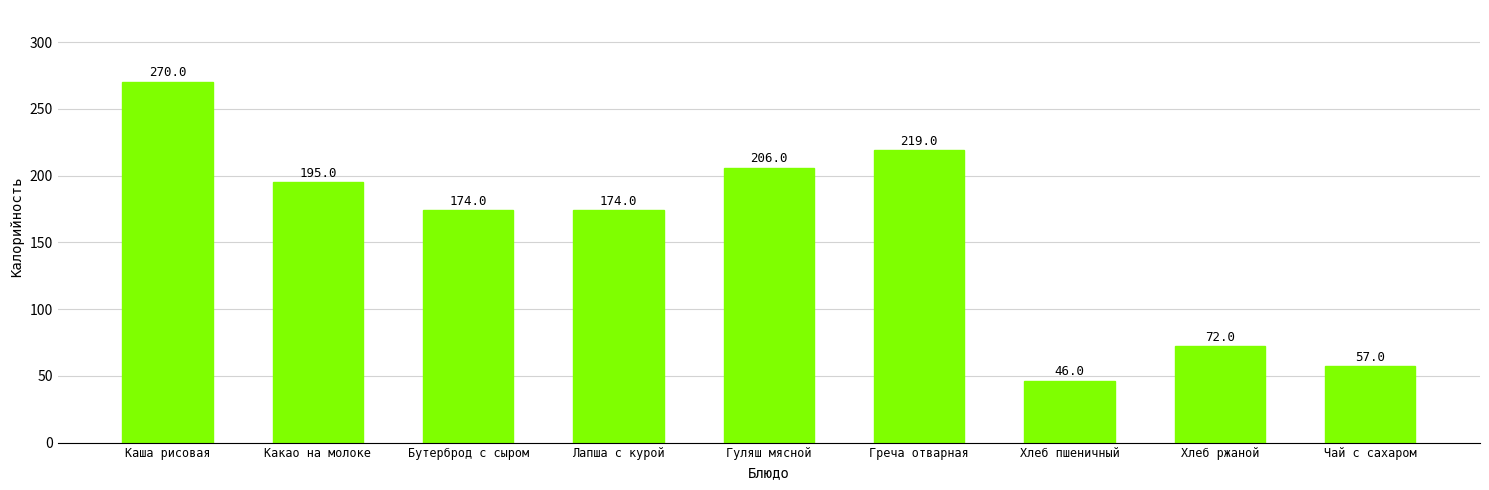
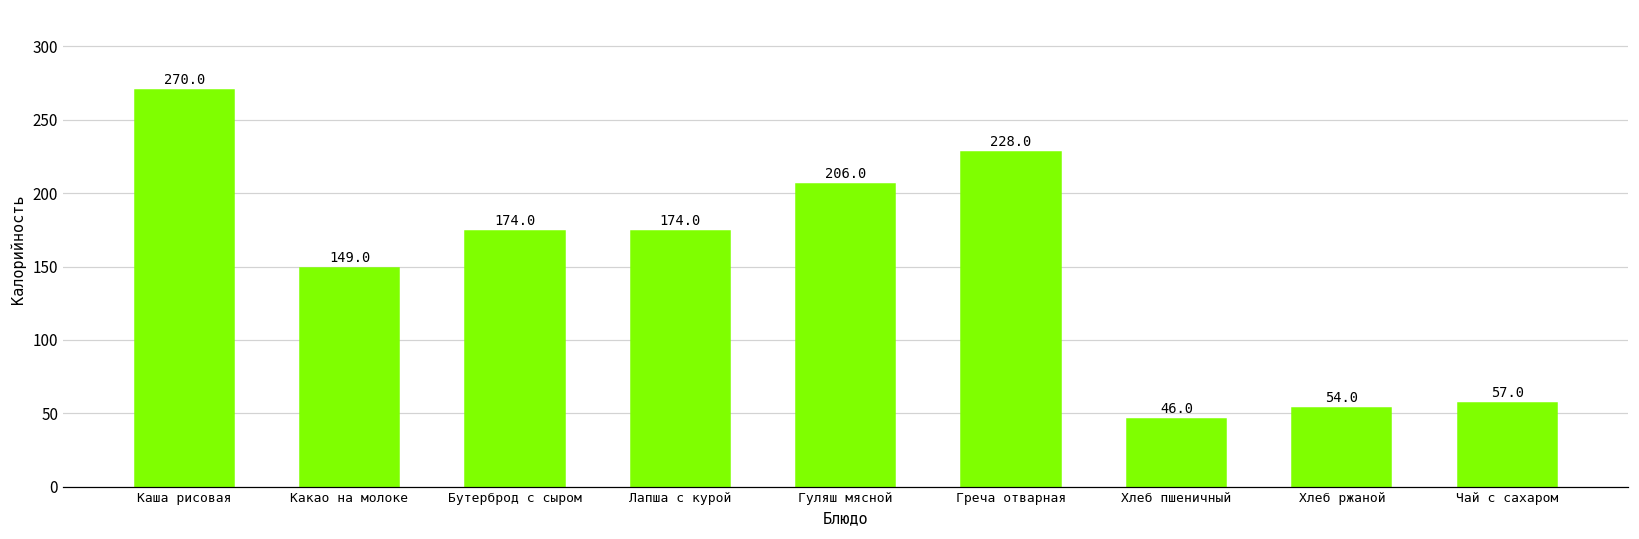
  {
    "Каша рисовая": 270.0,
-   "Какао на молоке": 195.0,
+   "Какао на молоке": 149.0,
    "Бутерброд с сыром": 174.0,
    "Лапша с курой": 174.0,
    "Гуляш мясной": 206.0,
-   "Греча отварная": 219.0,
+   "Греча отварная": 228.0,
    "Хлеб пшеничный": 46.0,
-   "Хлеб ржаной": 72.0,
+   "Хлеб ржаной": 54.0,
    "Чай с сахаром": 57.0
  }
